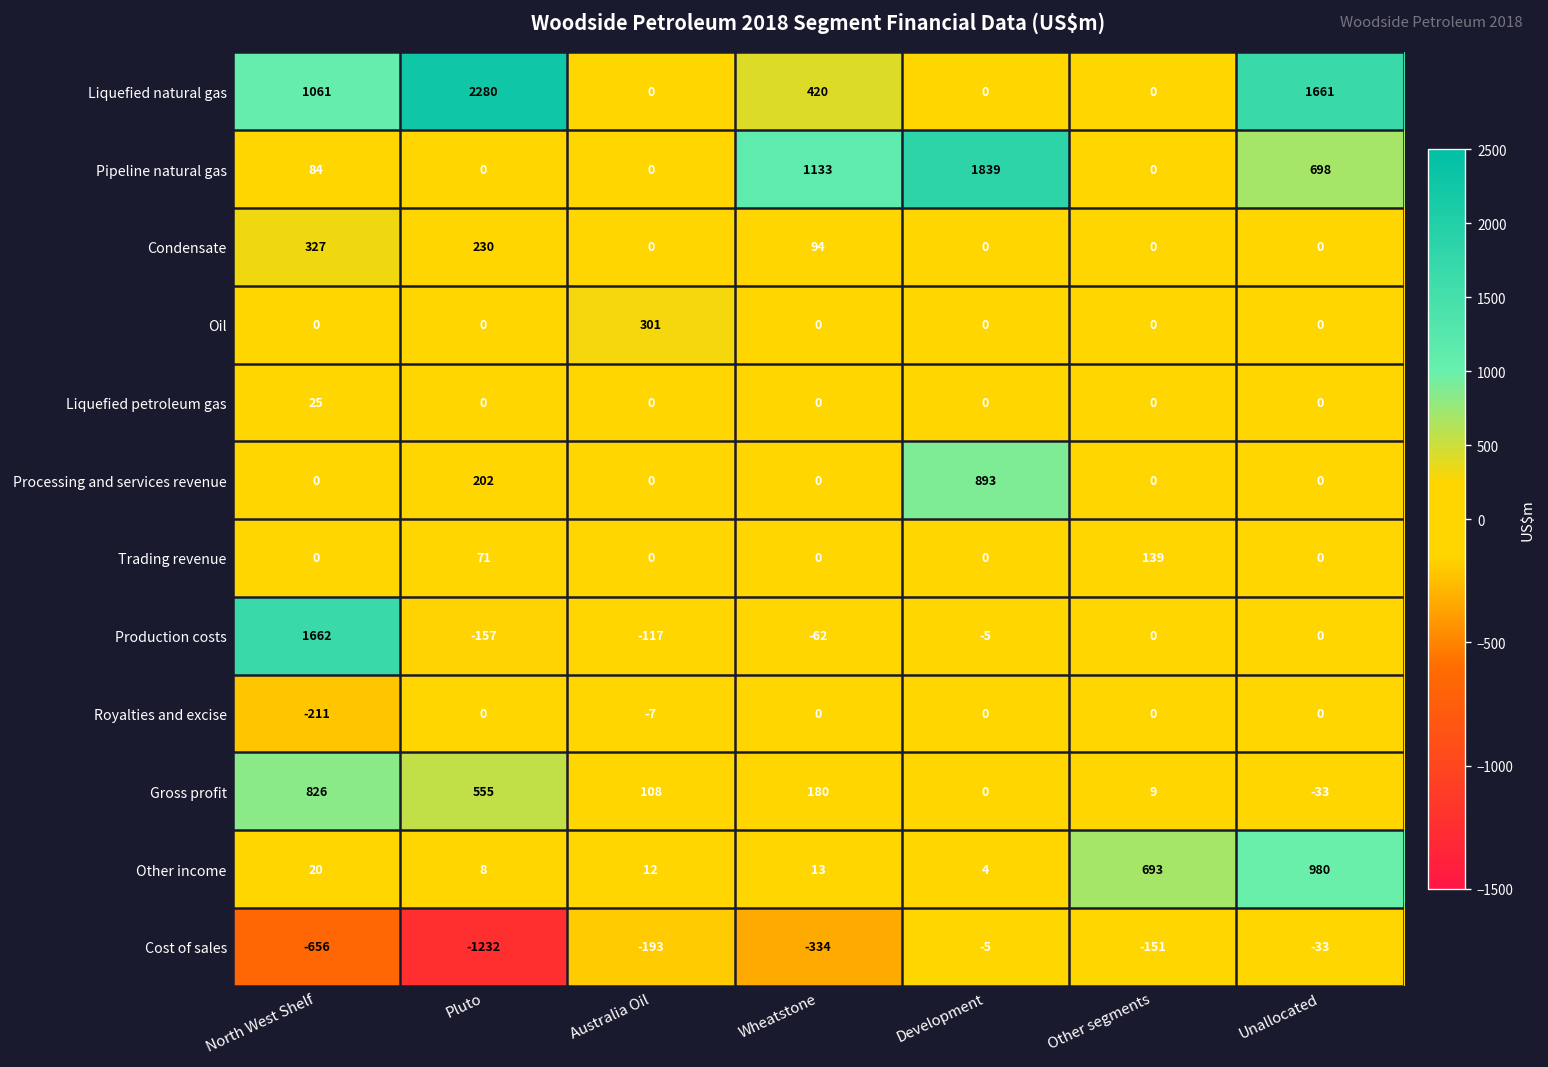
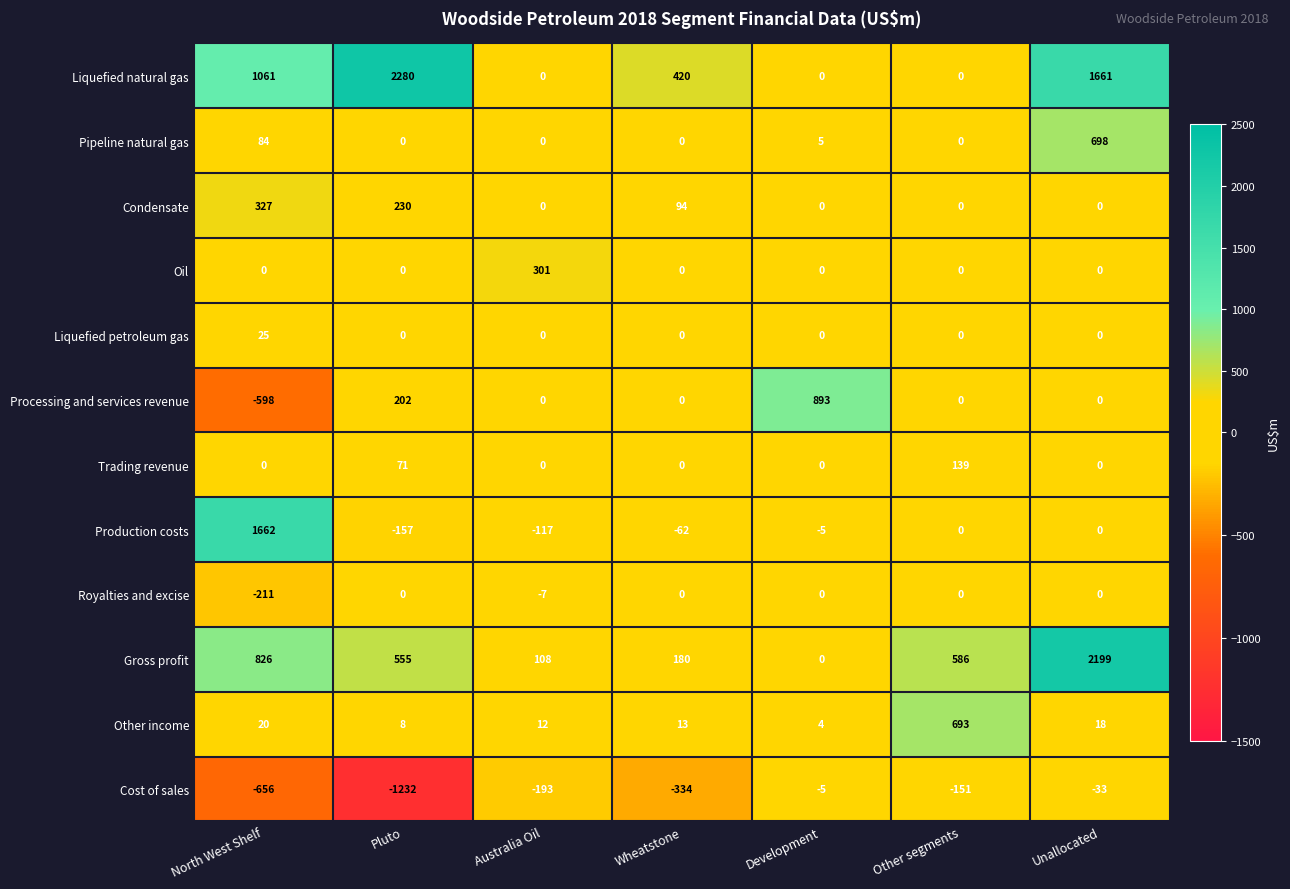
  {
    "Liquefied natural gas": {
      "North West Shelf": 1061,
      "Pluto": 2280,
      "Australia Oil": 0,
      "Wheatstone": 420,
      "Development": 0,
      "Other segments": 0,
      "Unallocated": 1661
    },
    "Pipeline natural gas": {
      "North West Shelf": 84,
      "Pluto": 0,
      "Australia Oil": 0,
-     "Wheatstone": 1133,
-     "Development": 1839,
+     "Wheatstone": 0,
+     "Development": 5,
      "Other segments": 0,
      "Unallocated": 698
    },
    "Condensate": {
      "North West Shelf": 327,
      "Pluto": 230,
      "Australia Oil": 0,
      "Wheatstone": 94,
      "Development": 0,
      "Other segments": 0,
      "Unallocated": 0
    },
    "Oil": {
      "North West Shelf": 0,
      "Pluto": 0,
      "Australia Oil": 301,
      "Wheatstone": 0,
      "Development": 0,
      "Other segments": 0,
      "Unallocated": 0
    },
    "Liquefied petroleum gas": {
      "North West Shelf": 25,
      "Pluto": 0,
      "Australia Oil": 0,
      "Wheatstone": 0,
      "Development": 0,
      "Other segments": 0,
      "Unallocated": 0
    },
    "Processing and services revenue": {
-     "North West Shelf": 0,
+     "North West Shelf": -598,
      "Pluto": 202,
      "Australia Oil": 0,
      "Wheatstone": 0,
      "Development": 893,
      "Other segments": 0,
      "Unallocated": 0
    },
    "Trading revenue": {
      "North West Shelf": 0,
      "Pluto": 71,
      "Australia Oil": 0,
      "Wheatstone": 0,
      "Development": 0,
      "Other segments": 139,
      "Unallocated": 0
    },
    "Production costs": {
      "North West Shelf": 1662,
      "Pluto": -157,
      "Australia Oil": -117,
      "Wheatstone": -62,
      "Development": -5,
      "Other segments": 0,
      "Unallocated": 0
    },
    "Royalties and excise": {
      "North West Shelf": -211,
      "Pluto": 0,
      "Australia Oil": -7,
      "Wheatstone": 0,
      "Development": 0,
      "Other segments": 0,
      "Unallocated": 0
    },
    "Gross profit": {
      "North West Shelf": 826,
      "Pluto": 555,
      "Australia Oil": 108,
      "Wheatstone": 180,
      "Development": 0,
-     "Other segments": 9,
-     "Unallocated": -33
+     "Other segments": 586,
+     "Unallocated": 2199
    },
    "Other income": {
      "North West Shelf": 20,
      "Pluto": 8,
      "Australia Oil": 12,
      "Wheatstone": 13,
      "Development": 4,
      "Other segments": 693,
-     "Unallocated": 980
+     "Unallocated": 18
    },
    "Cost of sales": {
      "North West Shelf": -656,
      "Pluto": -1232,
      "Australia Oil": -193,
      "Wheatstone": -334,
      "Development": -5,
      "Other segments": -151,
      "Unallocated": -33
    }
  }
